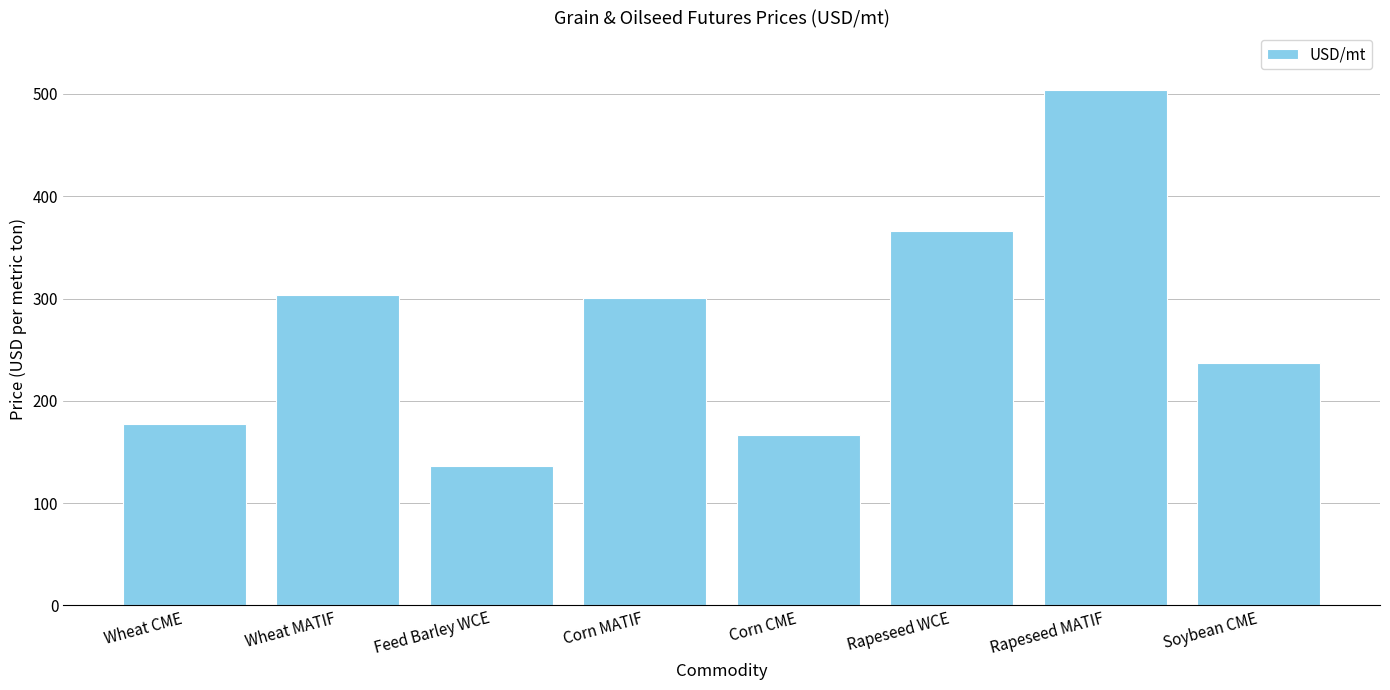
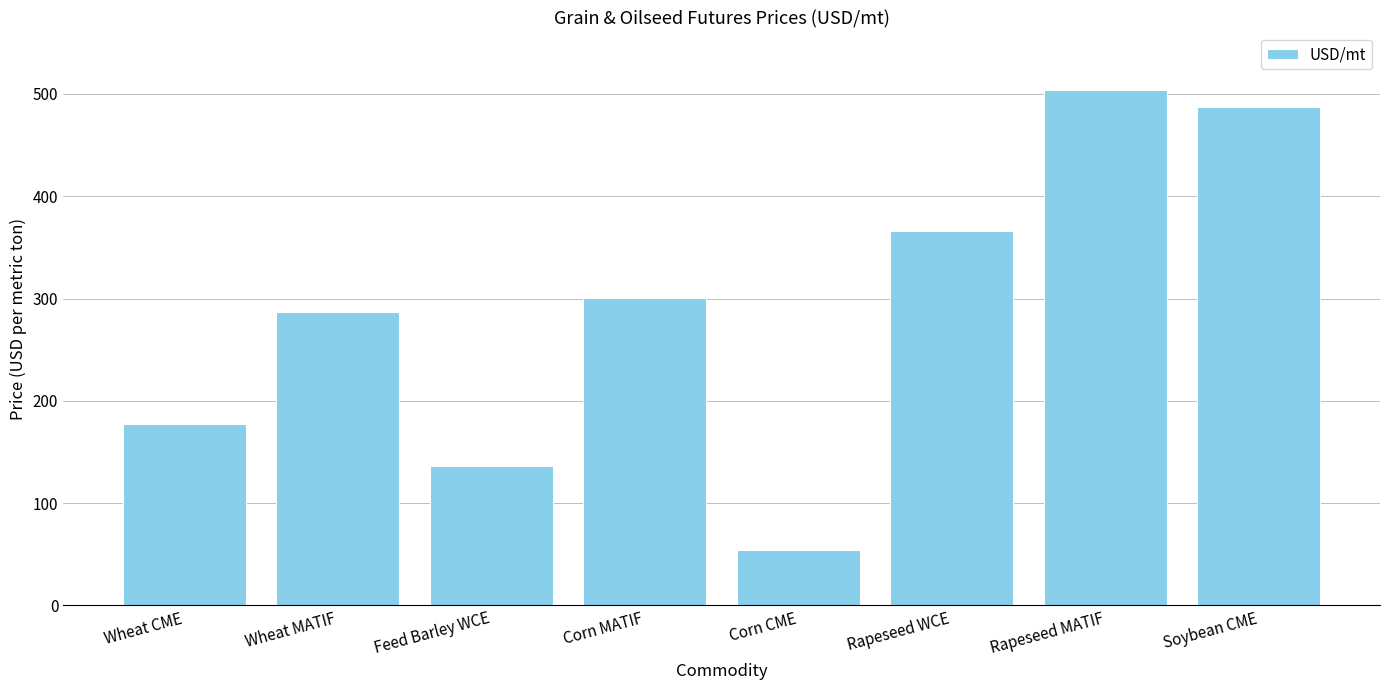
  {
    "Wheat CME": 177,
-   "Wheat MATIF": 303,
+   "Wheat MATIF": 287,
    "Feed Barley WCE": 136,
    "Corn MATIF": 301,
-   "Corn CME": 167,
+   "Corn CME": 54,
    "Rapeseed WCE": 366,
    "Rapeseed MATIF": 504,
-   "Soybean CME": 237
+   "Soybean CME": 487
  }
